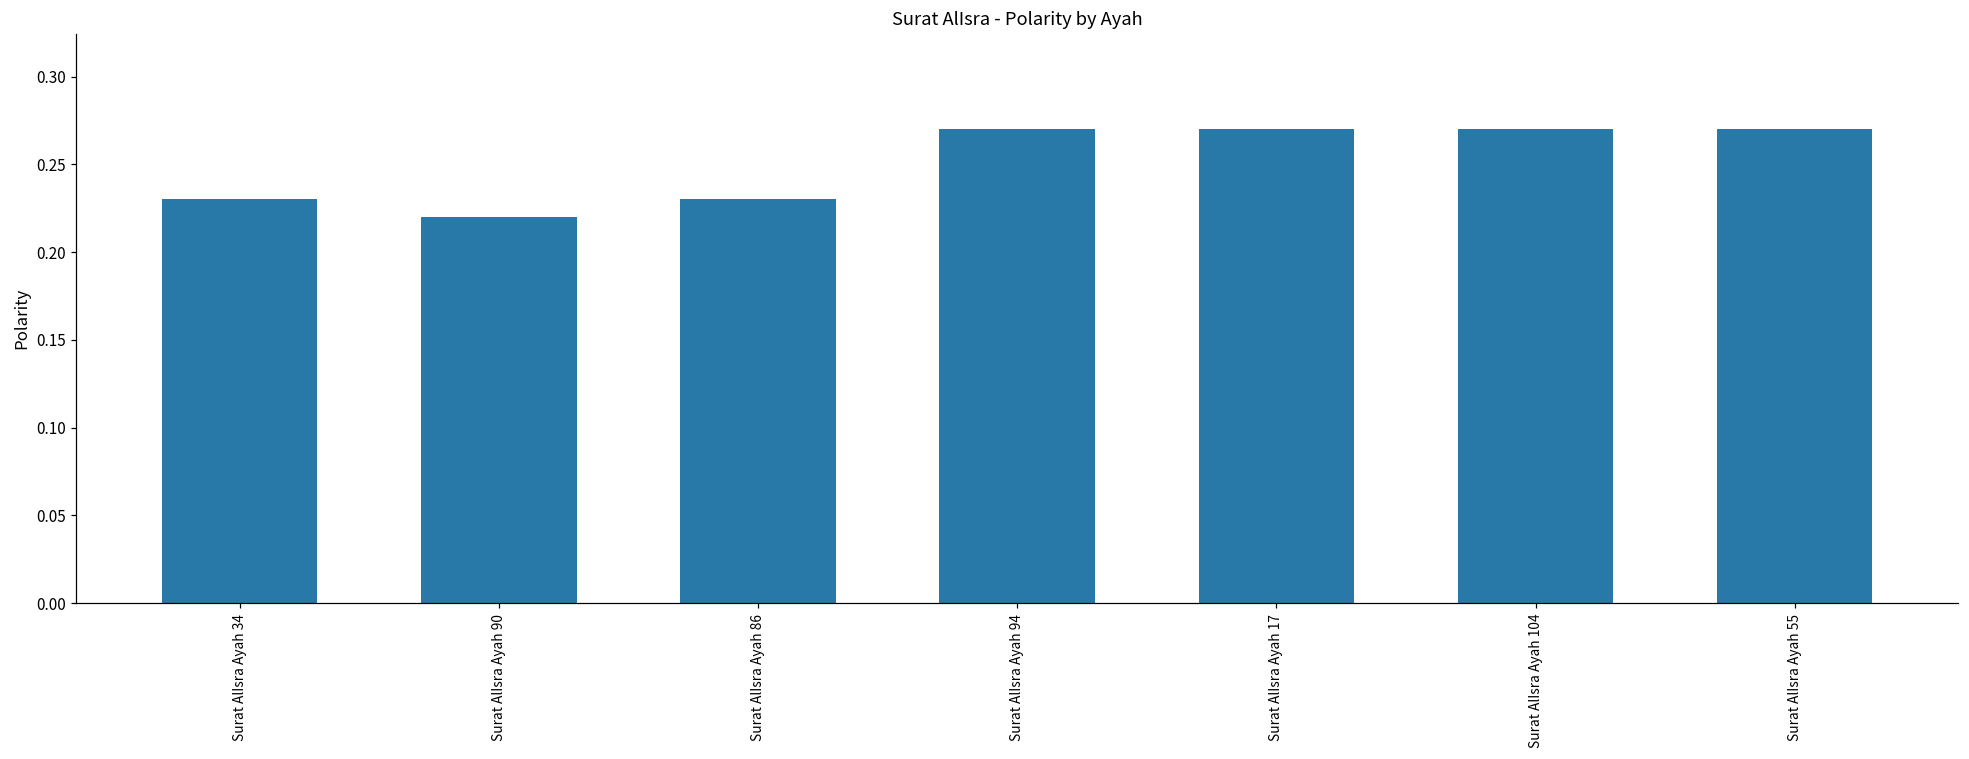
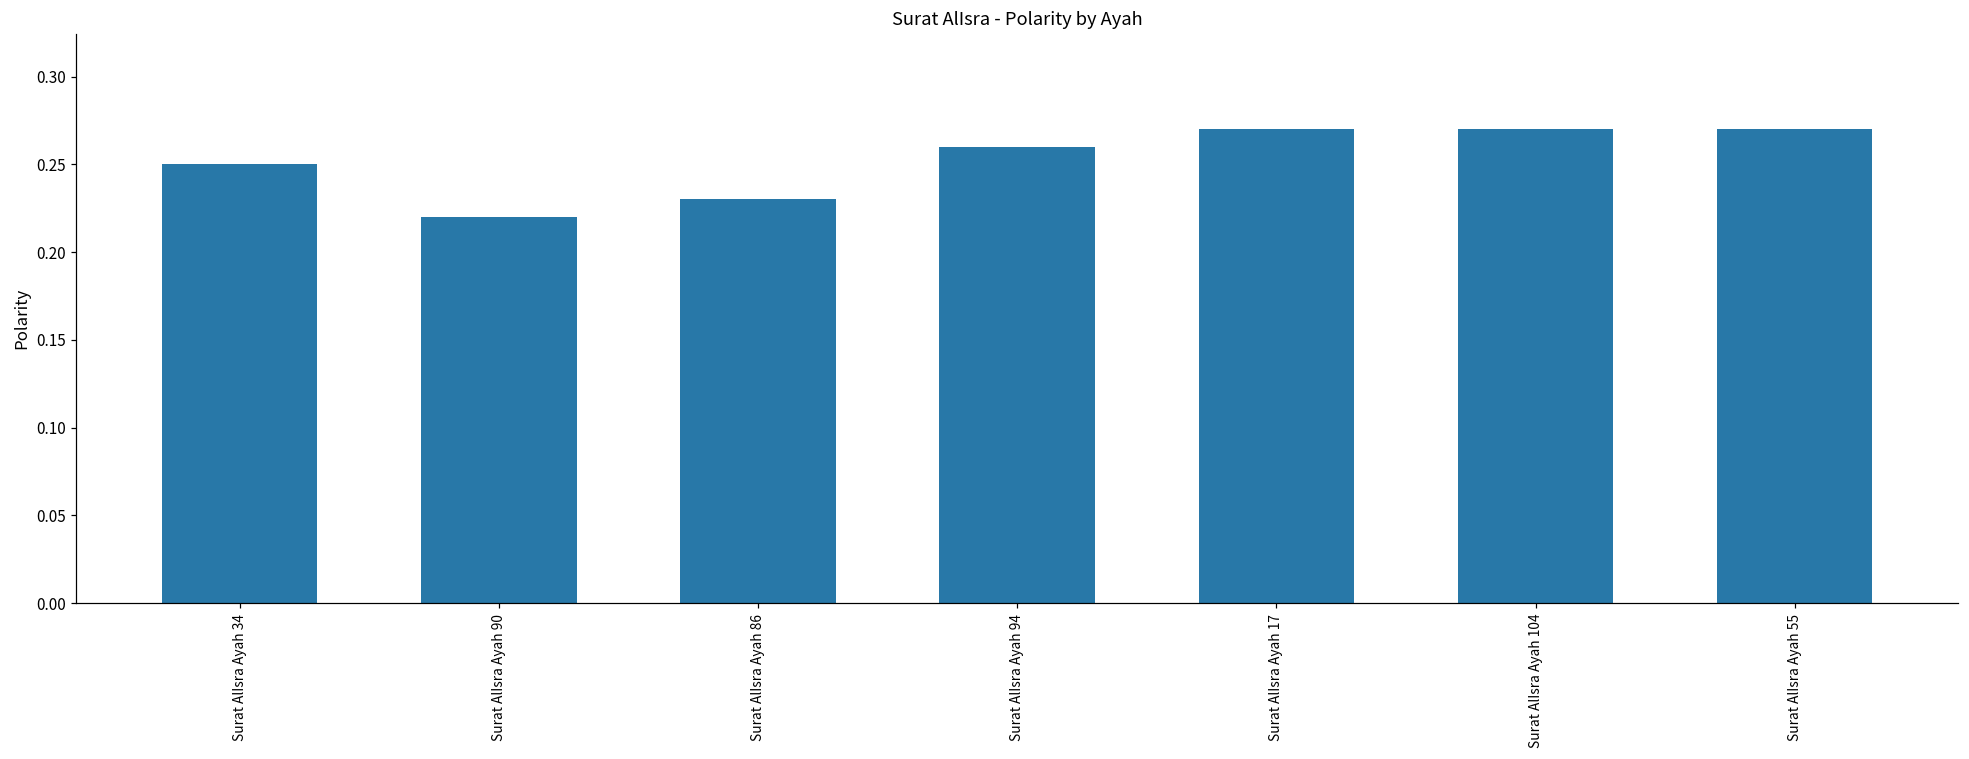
  {
-   "Surat AlIsra Ayah 34": 0.23,
+   "Surat AlIsra Ayah 34": 0.25,
    "Surat AlIsra Ayah 90": 0.22,
    "Surat AlIsra Ayah 86": 0.23,
-   "Surat AlIsra Ayah 94": 0.27,
+   "Surat AlIsra Ayah 94": 0.26,
    "Surat AlIsra Ayah 17": 0.27,
    "Surat AlIsra Ayah 104": 0.27,
    "Surat AlIsra Ayah 55": 0.27
  }
